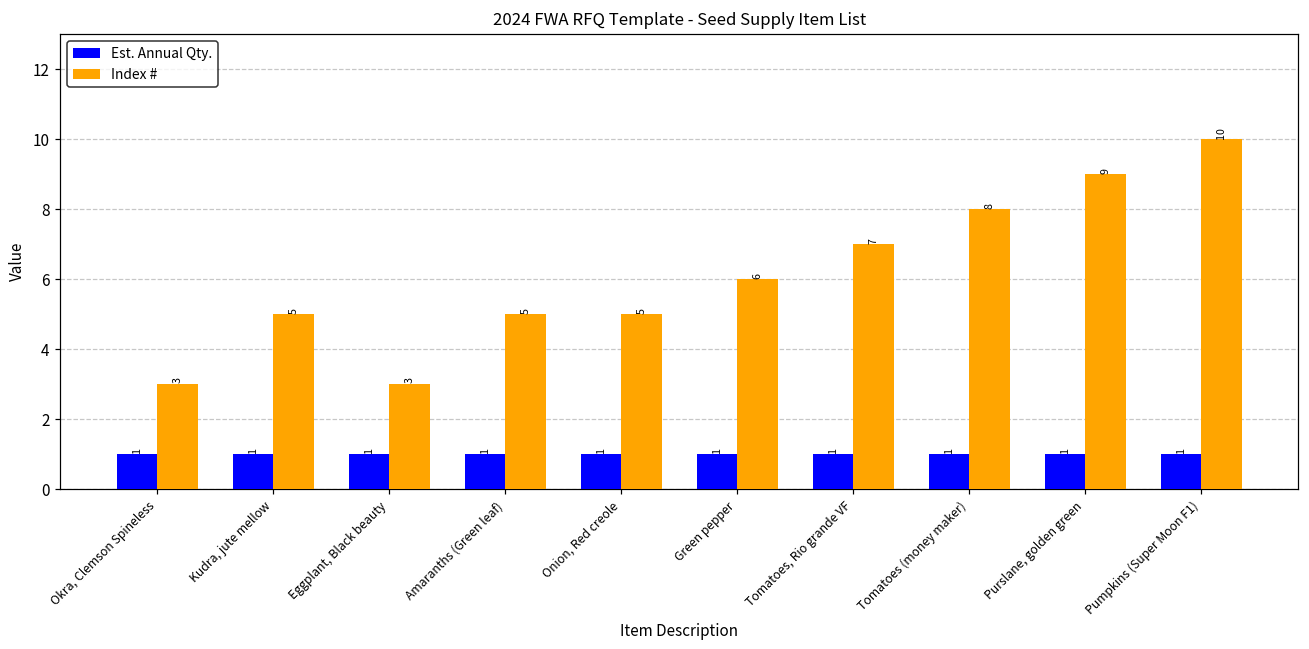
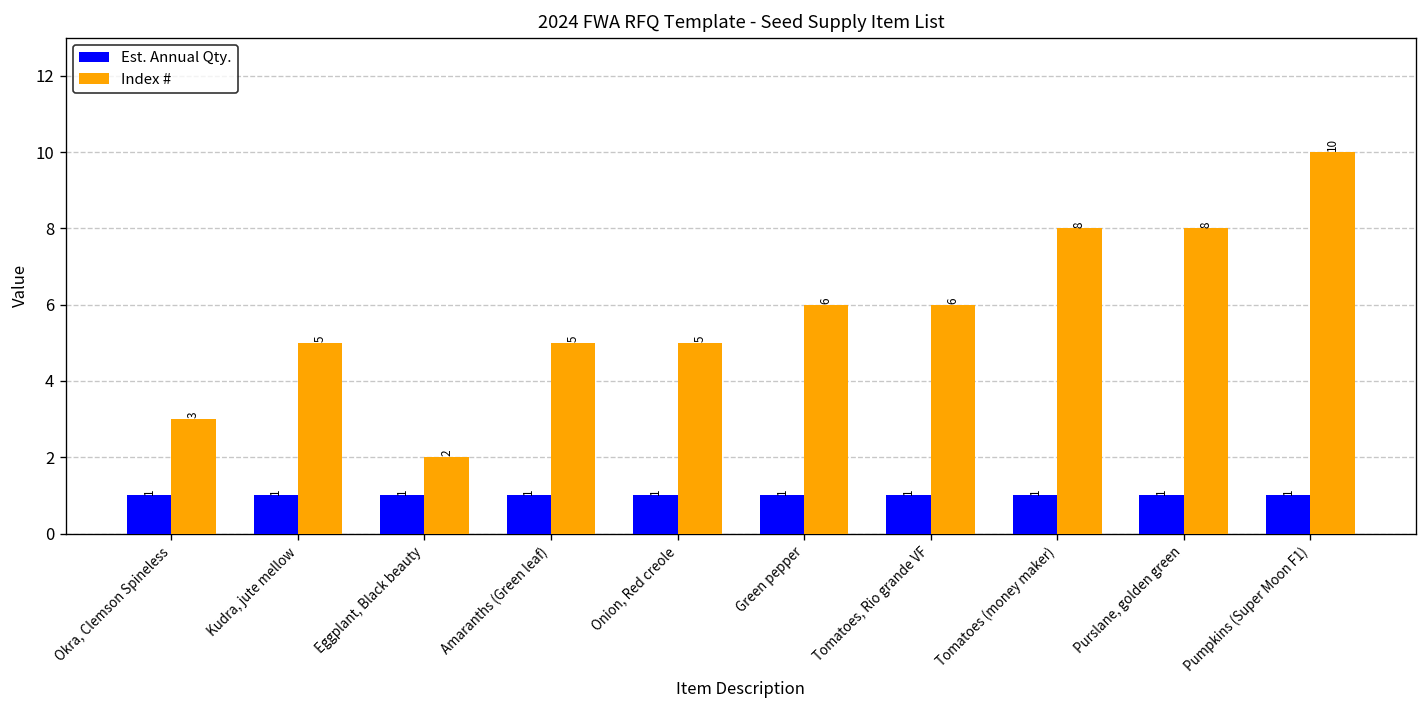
  {
    "Est. Annual Qty.": {
      "Okra, Clemson Spineless": 1,
      "Kudra, jute mellow": 1,
      "Eggplant, Black beauty": 1,
      "Amaranths (Green leaf)": 1,
      "Onion, Red creole": 1,
      "Green pepper": 1,
      "Tomatoes, Rio grande VF": 1,
      "Tomatoes (money maker)": 1,
      "Purslane, golden green": 1,
      "Pumpkins (Super Moon F1)": 1
    },
    "Index #": {
      "Okra, Clemson Spineless": 3,
      "Kudra, jute mellow": 5,
-     "Eggplant, Black beauty": 3,
+     "Eggplant, Black beauty": 2,
      "Amaranths (Green leaf)": 5,
      "Onion, Red creole": 5,
      "Green pepper": 6,
-     "Tomatoes, Rio grande VF": 7,
+     "Tomatoes, Rio grande VF": 6,
      "Tomatoes (money maker)": 8,
-     "Purslane, golden green": 9,
+     "Purslane, golden green": 8,
      "Pumpkins (Super Moon F1)": 10
    }
  }
